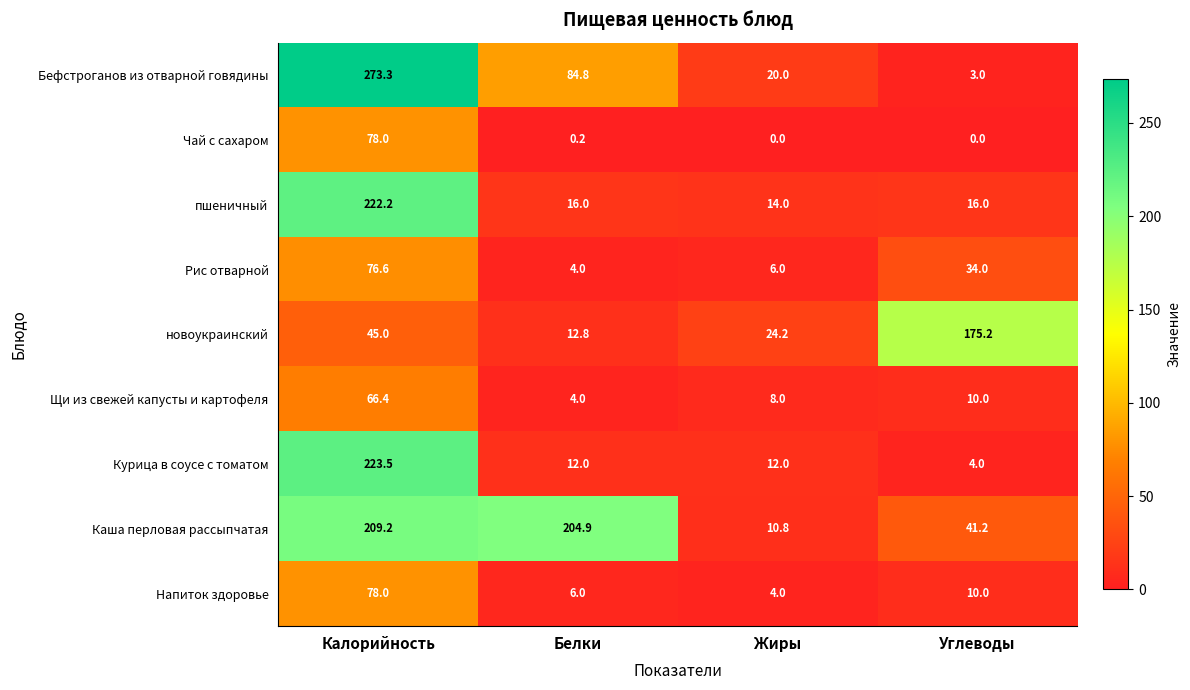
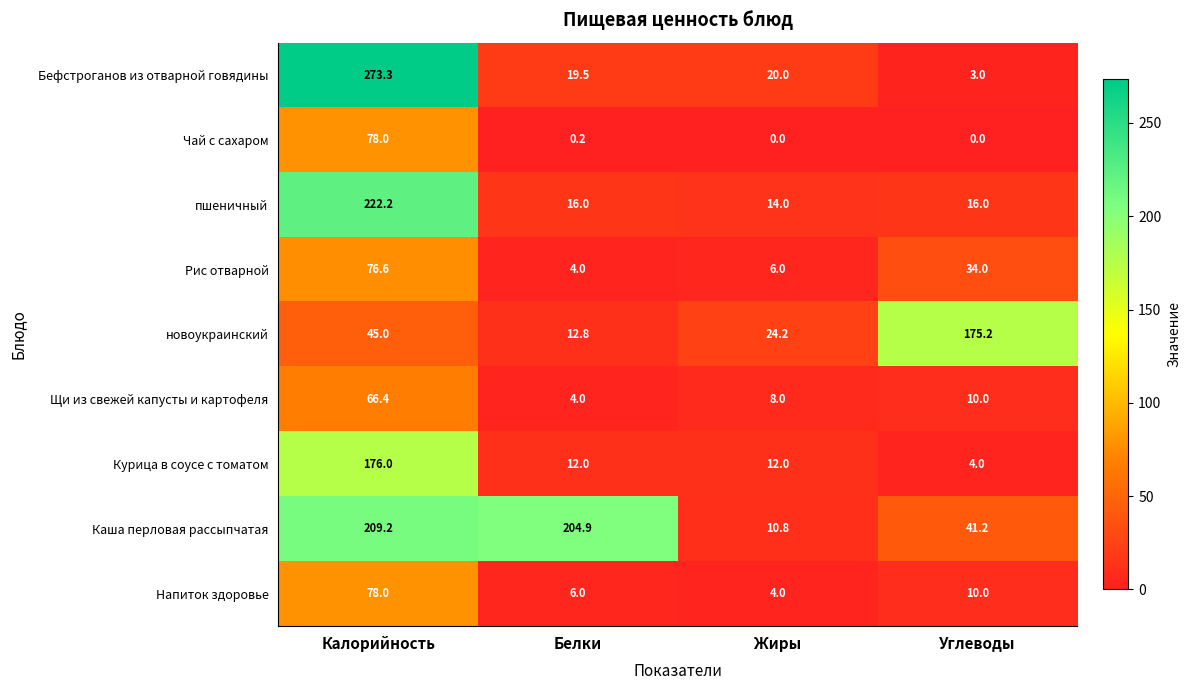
  {
    "Бефстроганов из отварной говядины": {
      "Калорийность": 273.3,
-     "Белки": 84.8,
+     "Белки": 19.5,
      "Жиры": 20.0,
      "Углеводы": 3.0
    },
    "Чай с сахаром": {
      "Калорийность": 78.0,
      "Белки": 0.2,
      "Жиры": 0.0,
      "Углеводы": 0.0
    },
    "пшеничный": {
      "Калорийность": 222.2,
      "Белки": 16.0,
      "Жиры": 14.0,
      "Углеводы": 16.0
    },
    "Рис отварной": {
      "Калорийность": 76.6,
      "Белки": 4.0,
      "Жиры": 6.0,
      "Углеводы": 34.0
    },
    "новоукраинский": {
      "Калорийность": 45.0,
      "Белки": 12.8,
      "Жиры": 24.2,
      "Углеводы": 175.2
    },
    "Щи из свежей капусты и картофеля": {
      "Калорийность": 66.4,
      "Белки": 4.0,
      "Жиры": 8.0,
      "Углеводы": 10.0
    },
    "Курица в соусе с томатом": {
-     "Калорийность": 223.5,
+     "Калорийность": 176.0,
      "Белки": 12.0,
      "Жиры": 12.0,
      "Углеводы": 4.0
    },
    "Каша перловая рассыпчатая": {
      "Калорийность": 209.2,
      "Белки": 204.9,
      "Жиры": 10.8,
      "Углеводы": 41.2
    },
    "Напиток здоровье": {
      "Калорийность": 78.0,
      "Белки": 6.0,
      "Жиры": 4.0,
      "Углеводы": 10.0
    }
  }
